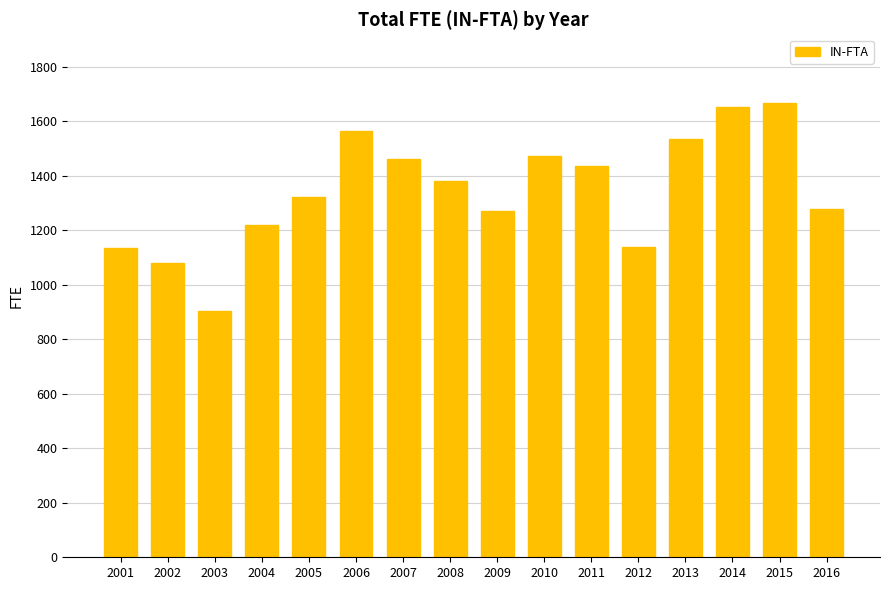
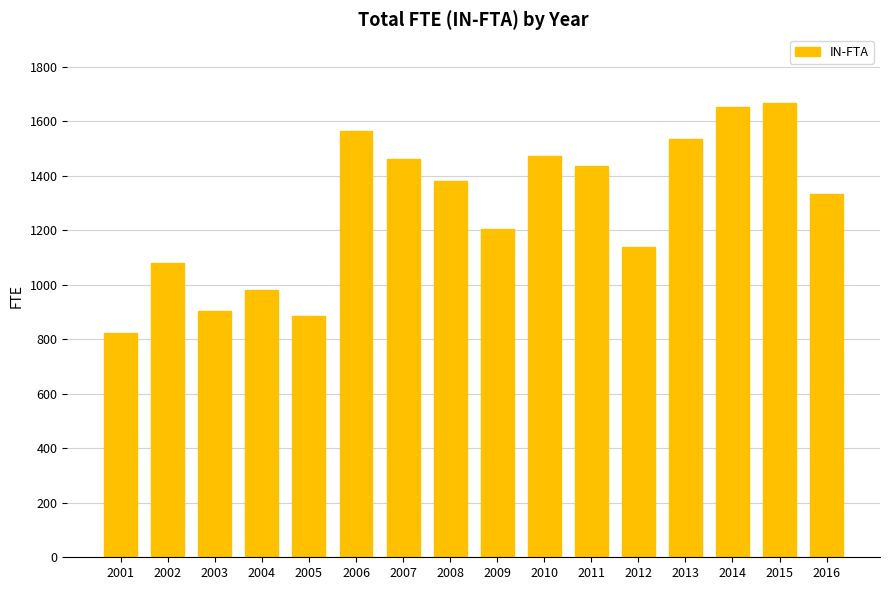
  {
-   "2001": 1130,
+   "2001": 820,
    "2002": 1080,
    "2003": 910,
-   "2004": 1220,
-   "2005": 1320,
+   "2004": 980,
+   "2005": 880,
    "2006": 1570,
    "2007": 1460,
    "2008": 1380,
-   "2009": 1270,
+   "2009": 1210,
    "2010": 1470,
    "2011": 1440,
    "2012": 1140,
    "2013": 1530,
    "2014": 1650,
    "2015": 1670,
-   "2016": 1280
+   "2016": 1330
  }
